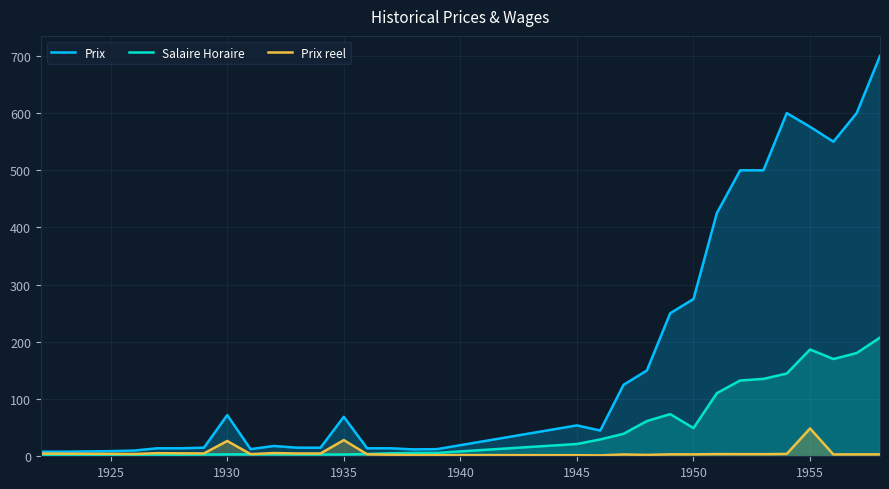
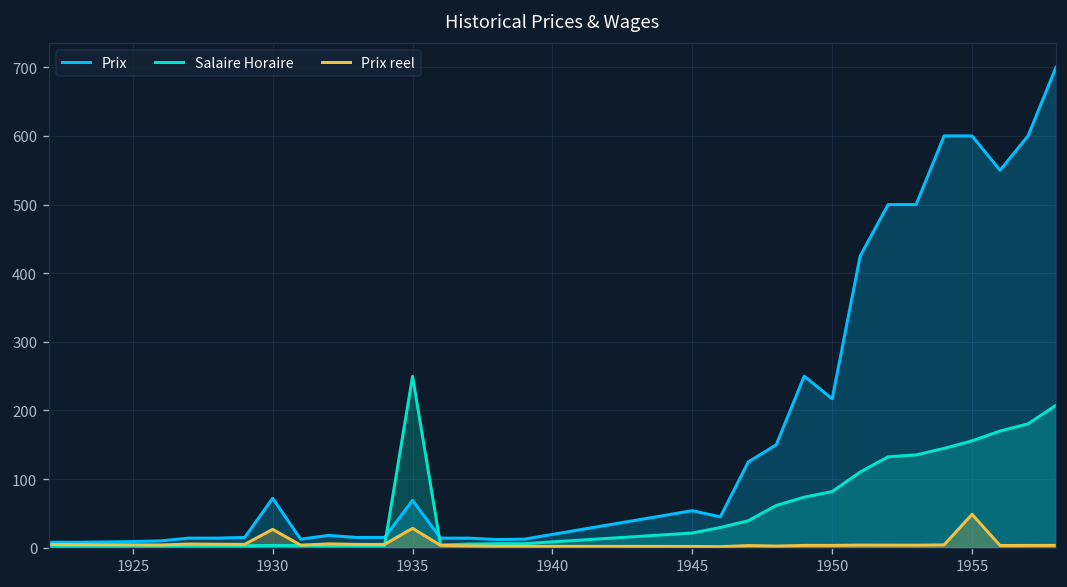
  {
    "Prix": {
      "1925": 10,
      "1930": 70,
      "1935": 70,
      "1945": 50,
-     "1950": 280,
-     "1955": 580
+     "1950": 220,
+     "1955": 600
    },
    "Salaire Horaire": {
      "1930": 0,
-     "1935": 0,
+     "1935": 250,
      "1945": 20,
-     "1950": 50,
-     "1955": 190
+     "1950": 80,
+     "1955": 160
    },
    "Prix reel": {
      "1930": 30,
      "1935": 30,
      "1945": 0,
      "1950": 0,
      "1955": 50
    }
  }
